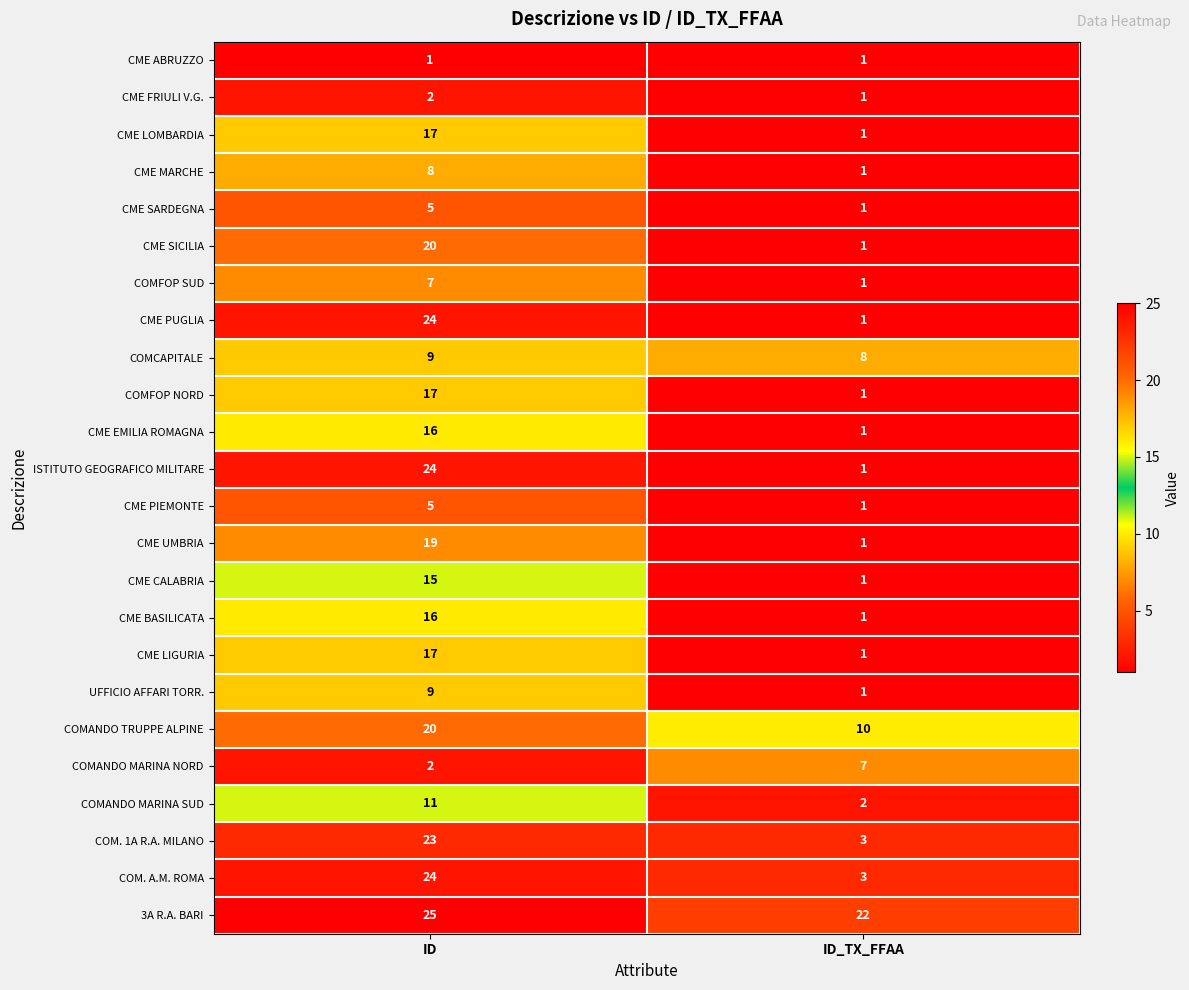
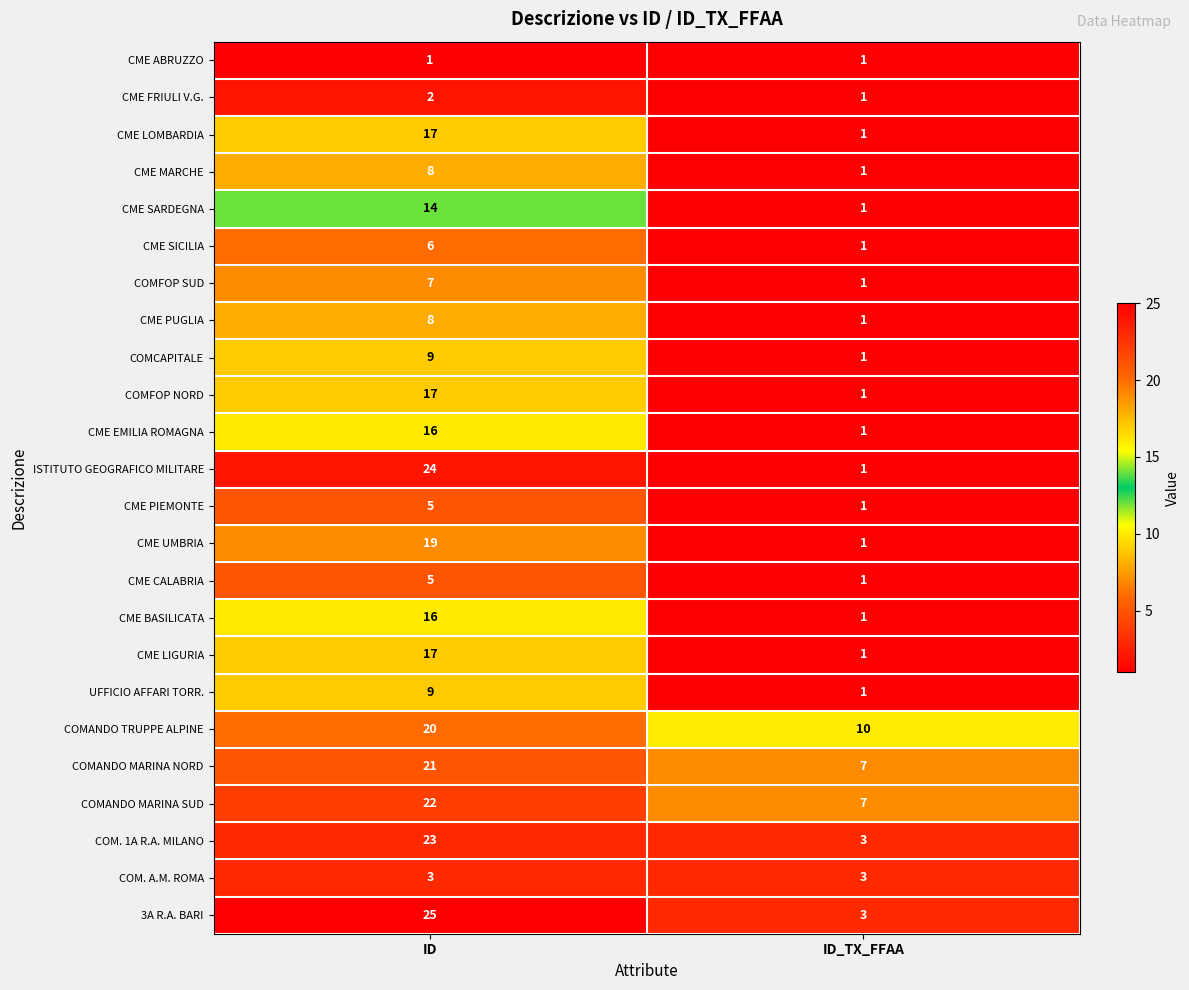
  {
    "CME ABRUZZO": {
      "ID": 1,
      "ID_TX_FFAA": 1
    },
    "CME FRIULI V.G.": {
      "ID": 2,
      "ID_TX_FFAA": 1
    },
    "CME LOMBARDIA": {
      "ID": 17,
      "ID_TX_FFAA": 1
    },
    "CME MARCHE": {
      "ID": 8,
      "ID_TX_FFAA": 1
    },
    "CME SARDEGNA": {
-     "ID": 5,
+     "ID": 14,
      "ID_TX_FFAA": 1
    },
    "CME SICILIA": {
-     "ID": 20,
+     "ID": 6,
      "ID_TX_FFAA": 1
    },
    "COMFOP SUD": {
      "ID": 7,
      "ID_TX_FFAA": 1
    },
    "CME PUGLIA": {
-     "ID": 24,
+     "ID": 8,
      "ID_TX_FFAA": 1
    },
    "COMCAPITALE": {
      "ID": 9,
-     "ID_TX_FFAA": 8
+     "ID_TX_FFAA": 1
    },
    "COMFOP NORD": {
      "ID": 17,
      "ID_TX_FFAA": 1
    },
    "CME EMILIA ROMAGNA": {
      "ID": 16,
      "ID_TX_FFAA": 1
    },
    "ISTITUTO GEOGRAFICO MILITARE": {
      "ID": 24,
      "ID_TX_FFAA": 1
    },
    "CME PIEMONTE": {
      "ID": 5,
      "ID_TX_FFAA": 1
    },
    "CME UMBRIA": {
      "ID": 19,
      "ID_TX_FFAA": 1
    },
    "CME CALABRIA": {
-     "ID": 15,
+     "ID": 5,
      "ID_TX_FFAA": 1
    },
    "CME BASILICATA": {
      "ID": 16,
      "ID_TX_FFAA": 1
    },
    "CME LIGURIA": {
      "ID": 17,
      "ID_TX_FFAA": 1
    },
    "UFFICIO AFFARI TORR.": {
      "ID": 9,
      "ID_TX_FFAA": 1
    },
    "COMANDO TRUPPE ALPINE": {
      "ID": 20,
      "ID_TX_FFAA": 10
    },
    "COMANDO MARINA NORD": {
-     "ID": 2,
+     "ID": 21,
      "ID_TX_FFAA": 7
    },
    "COMANDO MARINA SUD": {
-     "ID": 11,
-     "ID_TX_FFAA": 2
+     "ID": 22,
+     "ID_TX_FFAA": 7
    },
    "COM. 1A R.A. MILANO": {
      "ID": 23,
      "ID_TX_FFAA": 3
    },
    "COM. A.M. ROMA": {
-     "ID": 24,
+     "ID": 3,
      "ID_TX_FFAA": 3
    },
    "3A R.A. BARI": {
      "ID": 25,
-     "ID_TX_FFAA": 22
+     "ID_TX_FFAA": 3
    }
  }
